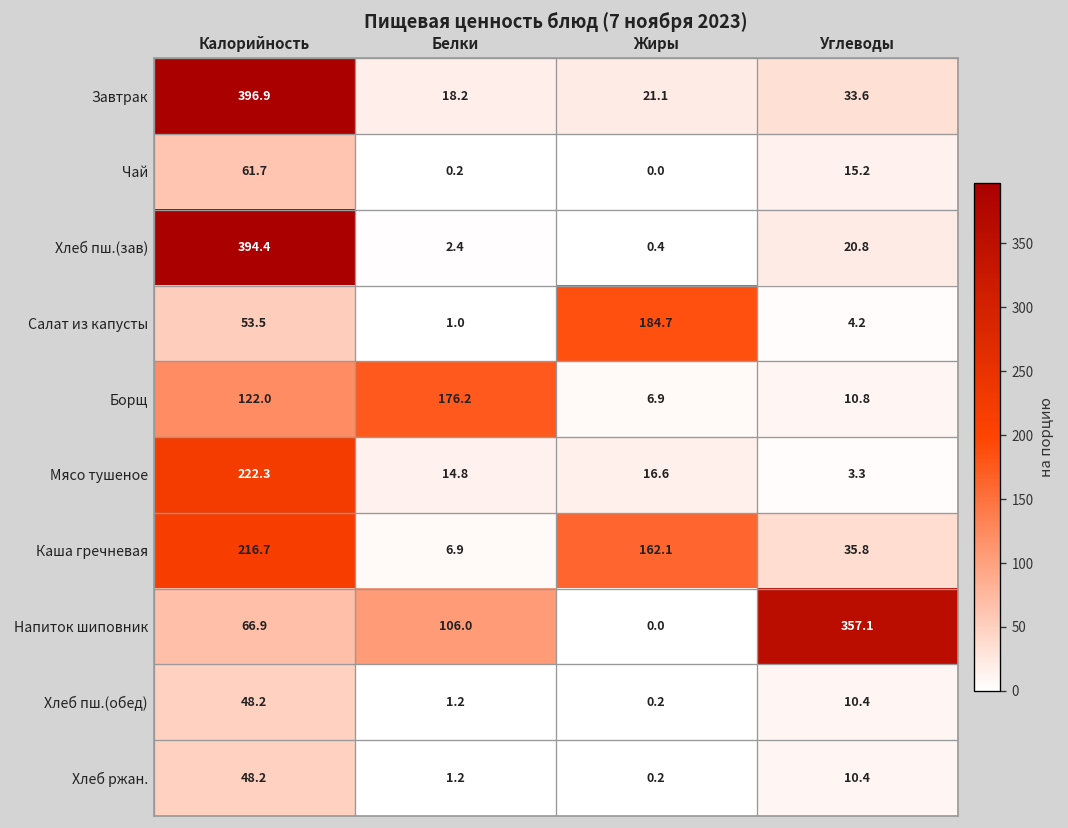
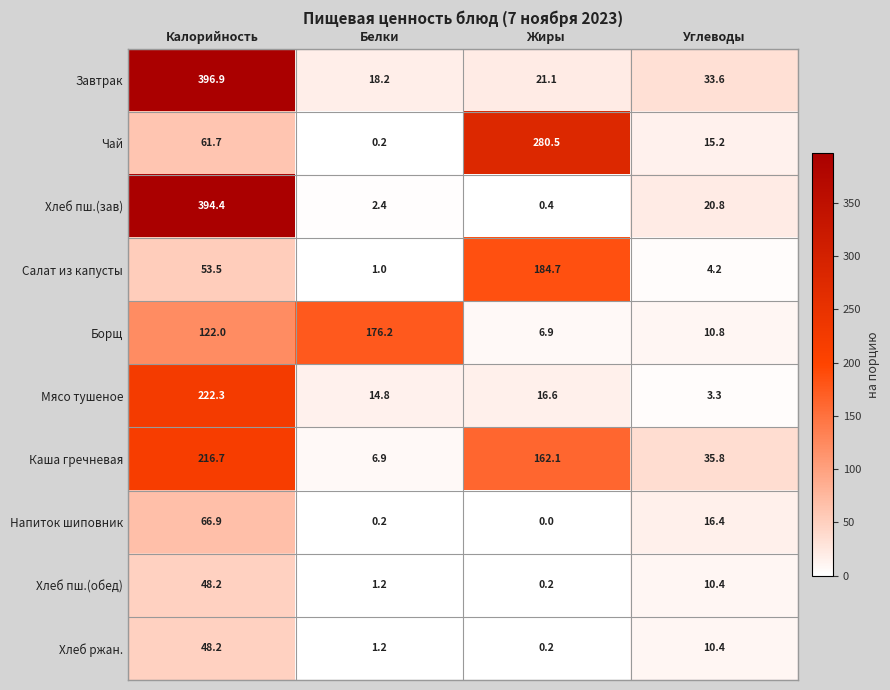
  {
    "Завтрак": {
      "Калорийность": 396.9,
      "Белки": 18.2,
      "Жиры": 21.1,
      "Углеводы": 33.6
    },
    "Чай": {
      "Калорийность": 61.7,
      "Белки": 0.2,
-     "Жиры": 0.0,
+     "Жиры": 280.5,
      "Углеводы": 15.2
    },
    "Хлеб пш.(зав)": {
      "Калорийность": 394.4,
      "Белки": 2.4,
      "Жиры": 0.4,
      "Углеводы": 20.8
    },
    "Салат из капусты": {
      "Калорийность": 53.5,
      "Белки": 1.0,
      "Жиры": 184.7,
      "Углеводы": 4.2
    },
    "Борщ": {
      "Калорийность": 122.0,
      "Белки": 176.2,
      "Жиры": 6.9,
      "Углеводы": 10.8
    },
    "Мясо тушеное": {
      "Калорийность": 222.3,
      "Белки": 14.8,
      "Жиры": 16.6,
      "Углеводы": 3.3
    },
    "Каша гречневая": {
      "Калорийность": 216.7,
      "Белки": 6.9,
      "Жиры": 162.1,
      "Углеводы": 35.8
    },
    "Напиток шиповник": {
      "Калорийность": 66.9,
-     "Белки": 106.0,
+     "Белки": 0.2,
      "Жиры": 0.0,
-     "Углеводы": 357.1
+     "Углеводы": 16.4
    },
    "Хлеб пш.(обед)": {
      "Калорийность": 48.2,
      "Белки": 1.2,
      "Жиры": 0.2,
      "Углеводы": 10.4
    },
    "Хлеб ржан.": {
      "Калорийность": 48.2,
      "Белки": 1.2,
      "Жиры": 0.2,
      "Углеводы": 10.4
    }
  }
